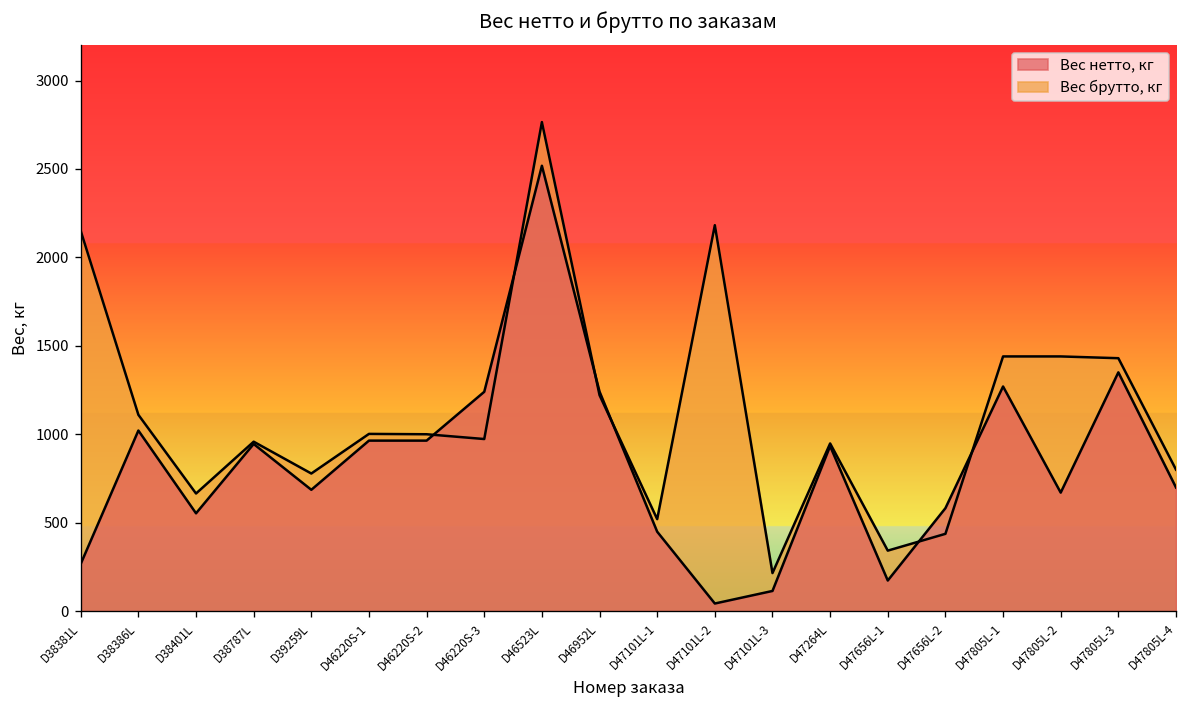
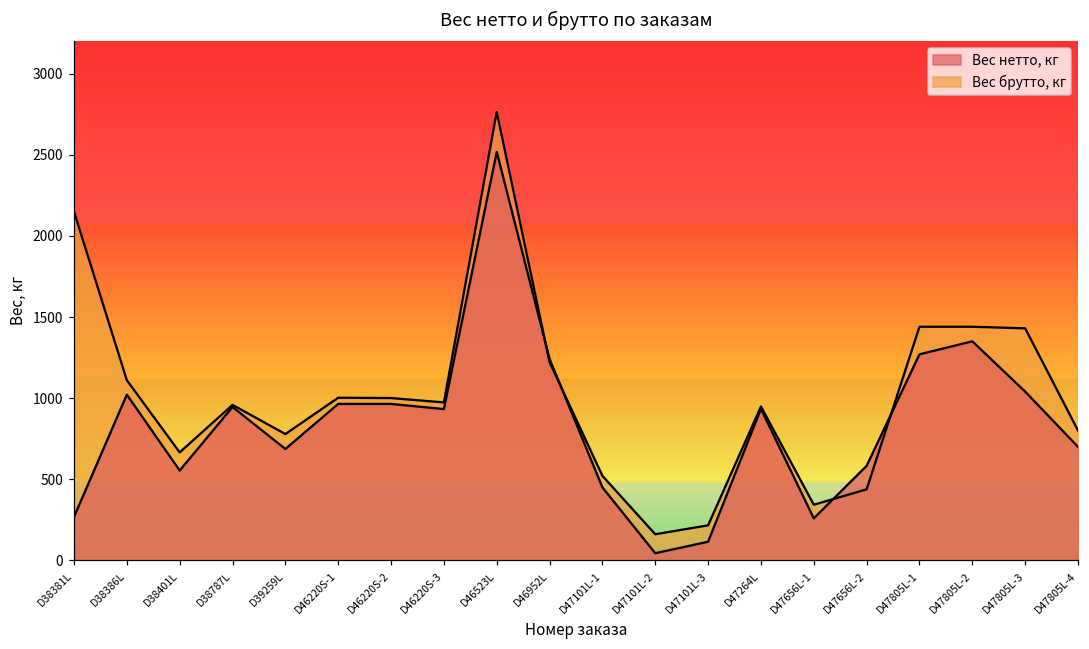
  {
    "Вес нетто, кг": {
      "D38381L": 270,
      "D38386L": 1020,
      "D38401L": 550,
      "D39259L": 690,
      "D46220S-1": 960,
      "D46220S-2": 960,
-     "D46220S-3": 1240,
+     "D46220S-3": 930,
      "D46523L": 2520,
      "D46952L": 1240,
      "D47101L-1": 450,
      "D47101L-2": 40,
      "D47101L-3": 110,
-     "D47656L-1": 170,
+     "D47656L-1": 260,
      "D47656L-2": 580,
      "D47805L-1": 1270,
-     "D47805L-2": 670,
-     "D47805L-3": 1350,
+     "D47805L-2": 1350,
+     "D47805L-3": 1040,
      "D47805L-4": 700
    },
    "Вес брутто, кг": {
      "D38381L": 2150,
      "D38386L": 1110,
      "D38401L": 670,
      "D39259L": 780,
      "D46220S-1": 1000,
      "D46220S-2": 1000,
      "D46220S-3": 970,
      "D46523L": 2770,
      "D46952L": 1220,
      "D47101L-1": 520,
-     "D47101L-2": 2180,
+     "D47101L-2": 160,
      "D47101L-3": 220,
      "D47656L-1": 340,
      "D47656L-2": 440,
      "D47805L-1": 1440,
      "D47805L-2": 1440,
      "D47805L-3": 1430,
      "D47805L-4": 800
    }
  }
